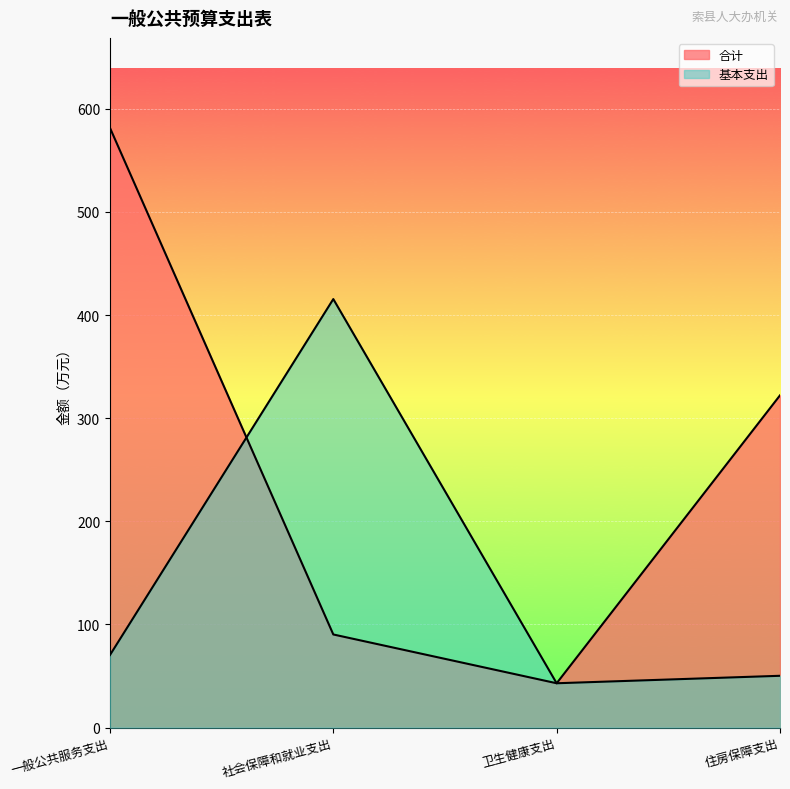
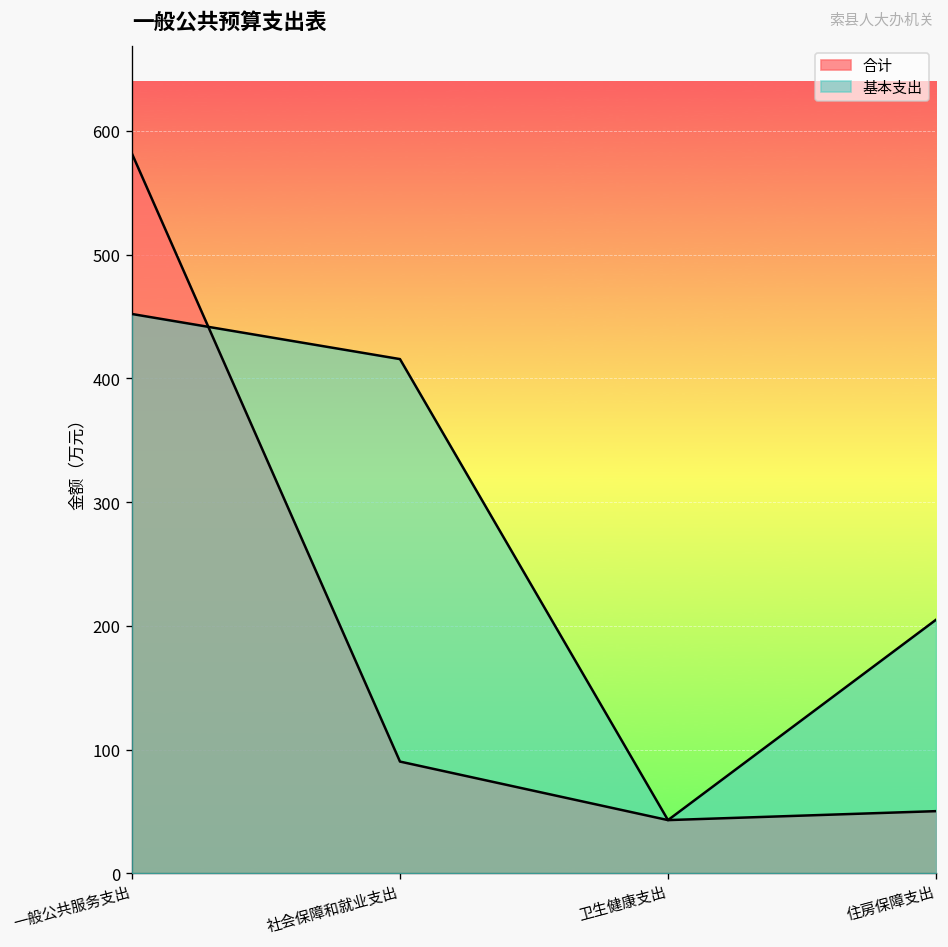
  {
    "合计": {
      "一般公共服务支出": 582,
      "社会保障和就业支出": 90,
-     "住房保障支出": 322
+     "住房保障支出": 50
    },
    "基本支出": {
-     "一般公共服务支出": 70,
+     "一般公共服务支出": 452,
      "社会保障和就业支出": 416,
-     "住房保障支出": 50
+     "住房保障支出": 205
    }
  }
